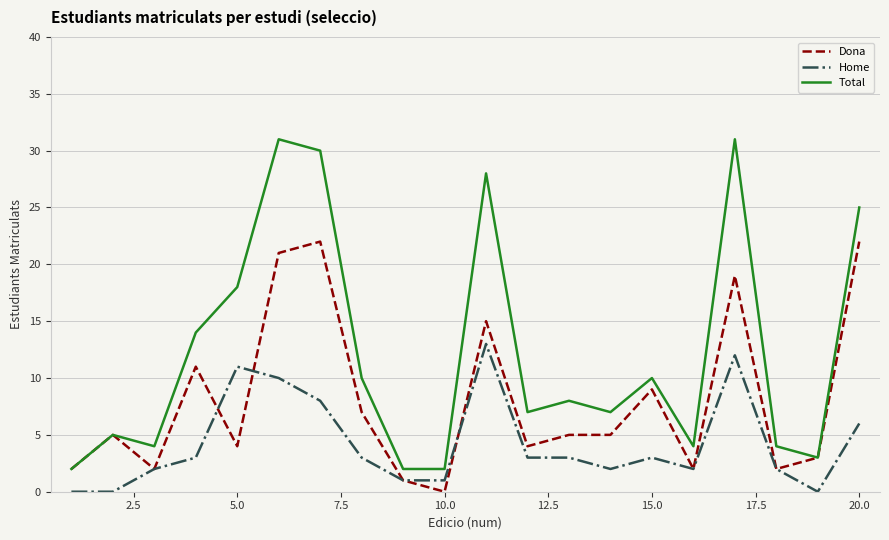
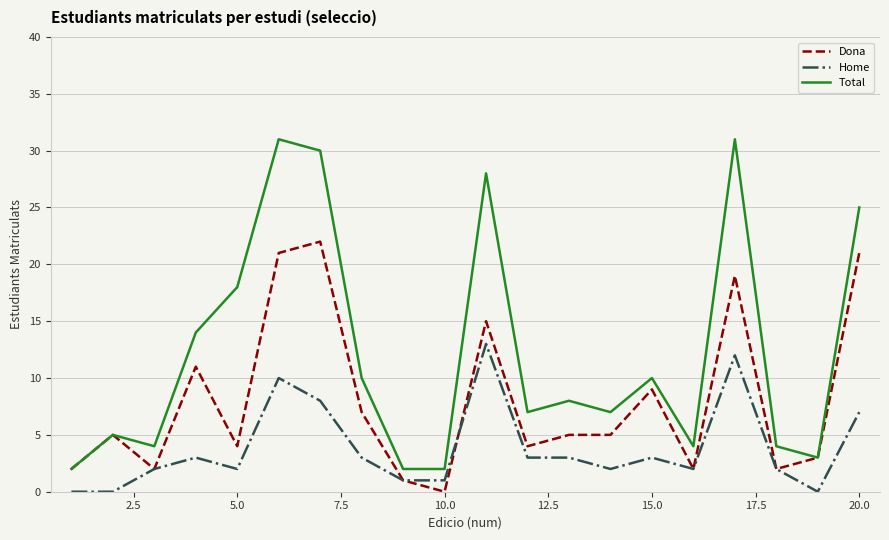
  {
    "Dona": {
      "5.0": 4,
      "10.0": 0,
      "15.0": 9,
-     "20.0": 22
+     "20.0": 21
    },
    "Home": {
-     "5.0": 11,
+     "5.0": 2,
      "10.0": 1,
      "15.0": 3,
-     "20.0": 6
+     "20.0": 7
    },
    "Total": {
      "5.0": 18,
      "10.0": 2,
      "15.0": 10,
      "20.0": 25
    }
  }
